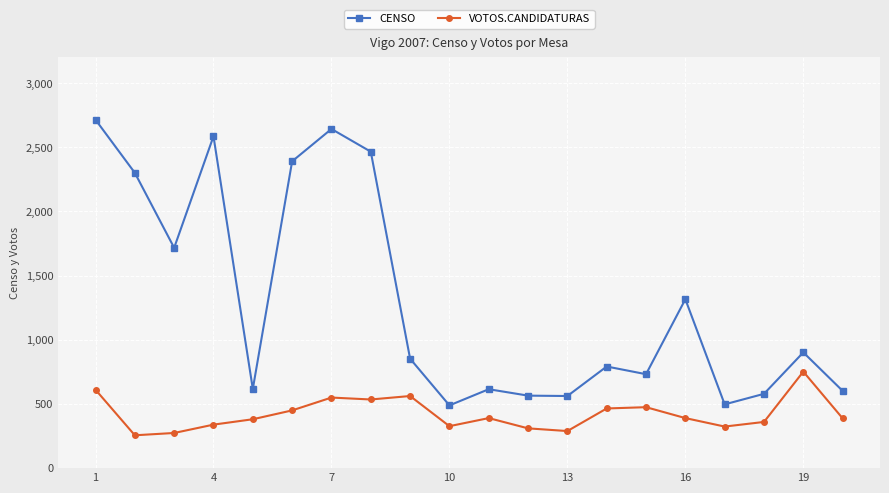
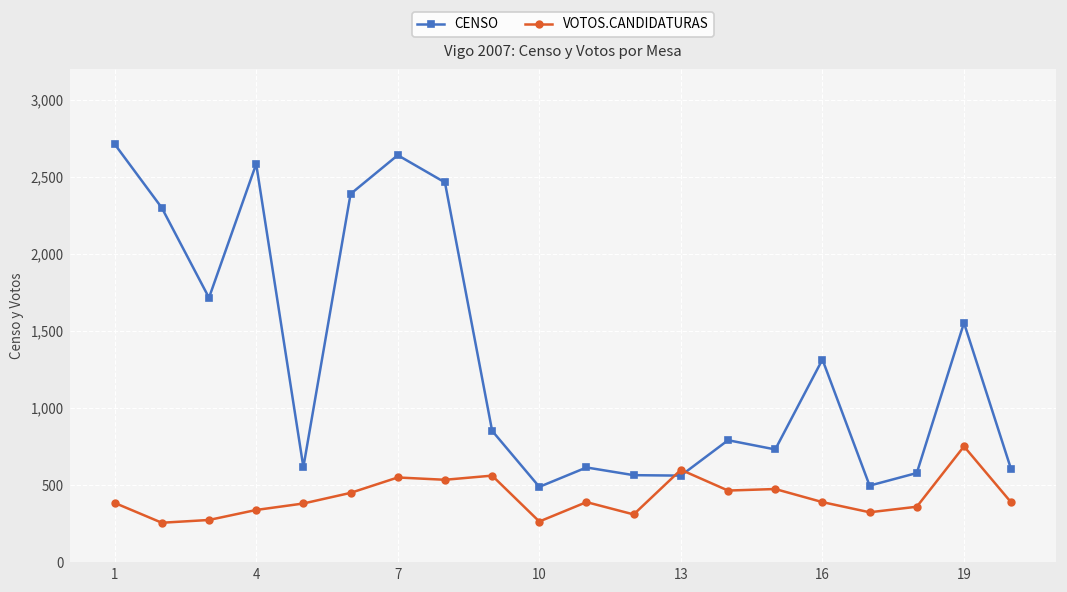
  {
    "CENSO": {
      "1": "2,720",
      "4": "2,590",
      "7": "2,640",
      "10": "490",
      "13": "560",
      "16": "1,320",
-     "19": "900"
+     "19": "1,550"
    },
    "VOTOS.CANDIDATURAS": {
-     "1": "610",
+     "1": "390",
      "4": "340",
      "7": "550",
-     "10": "330",
-     "13": "290",
+     "10": "260",
+     "13": "600",
      "16": "390",
      "19": "750"
    }
  }
